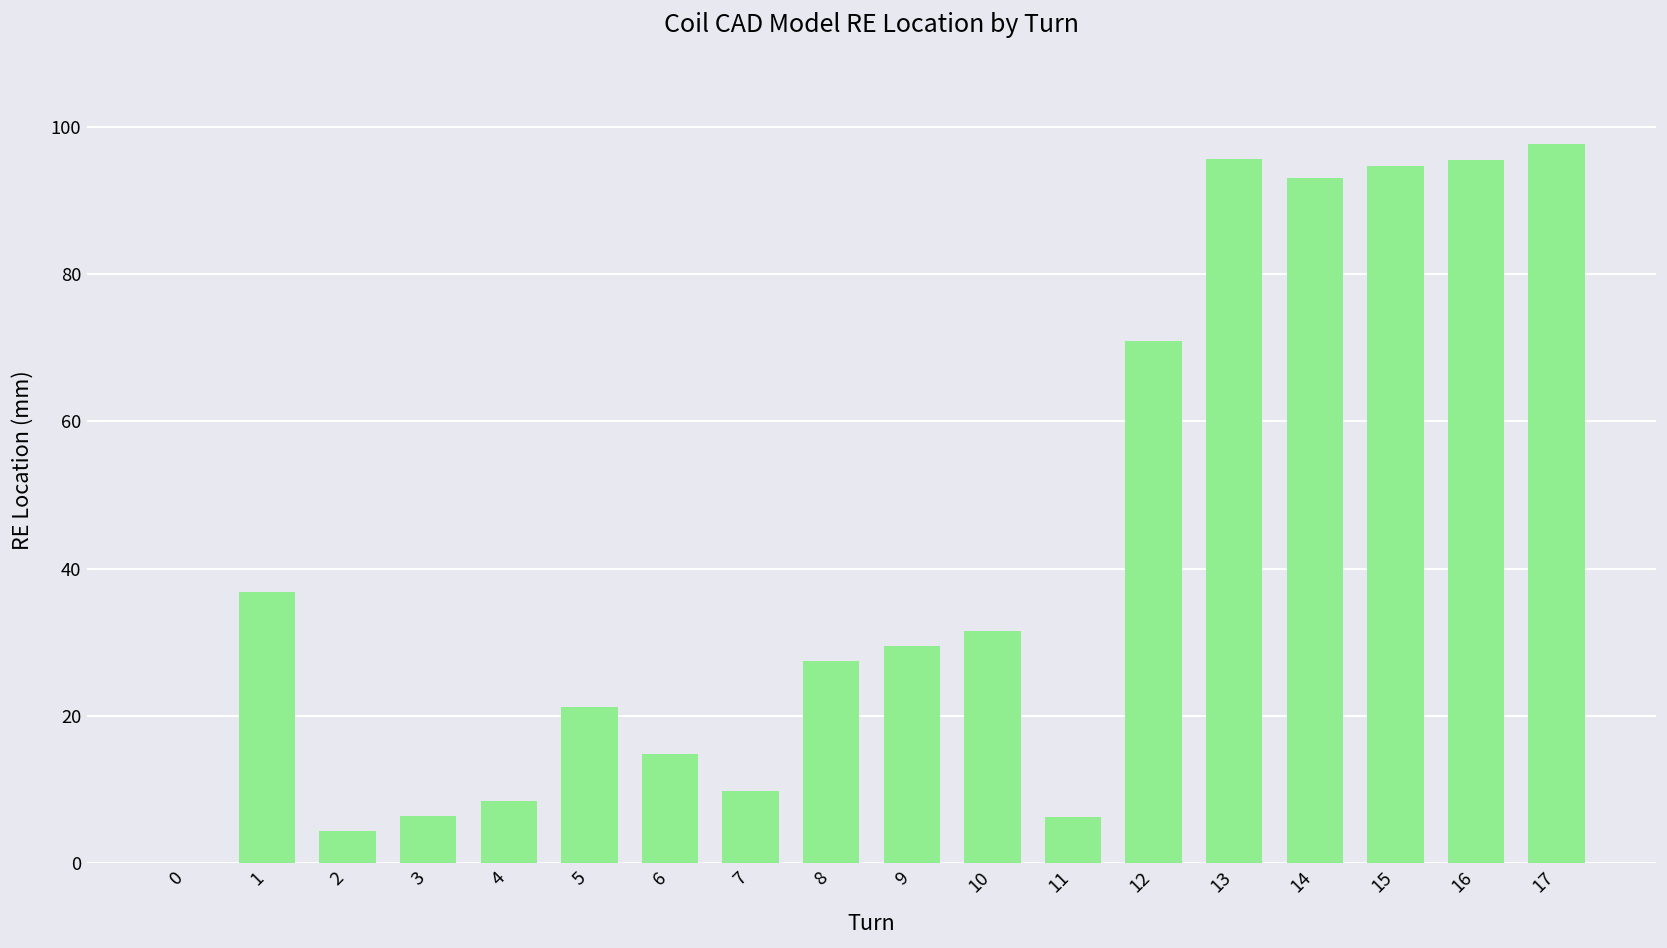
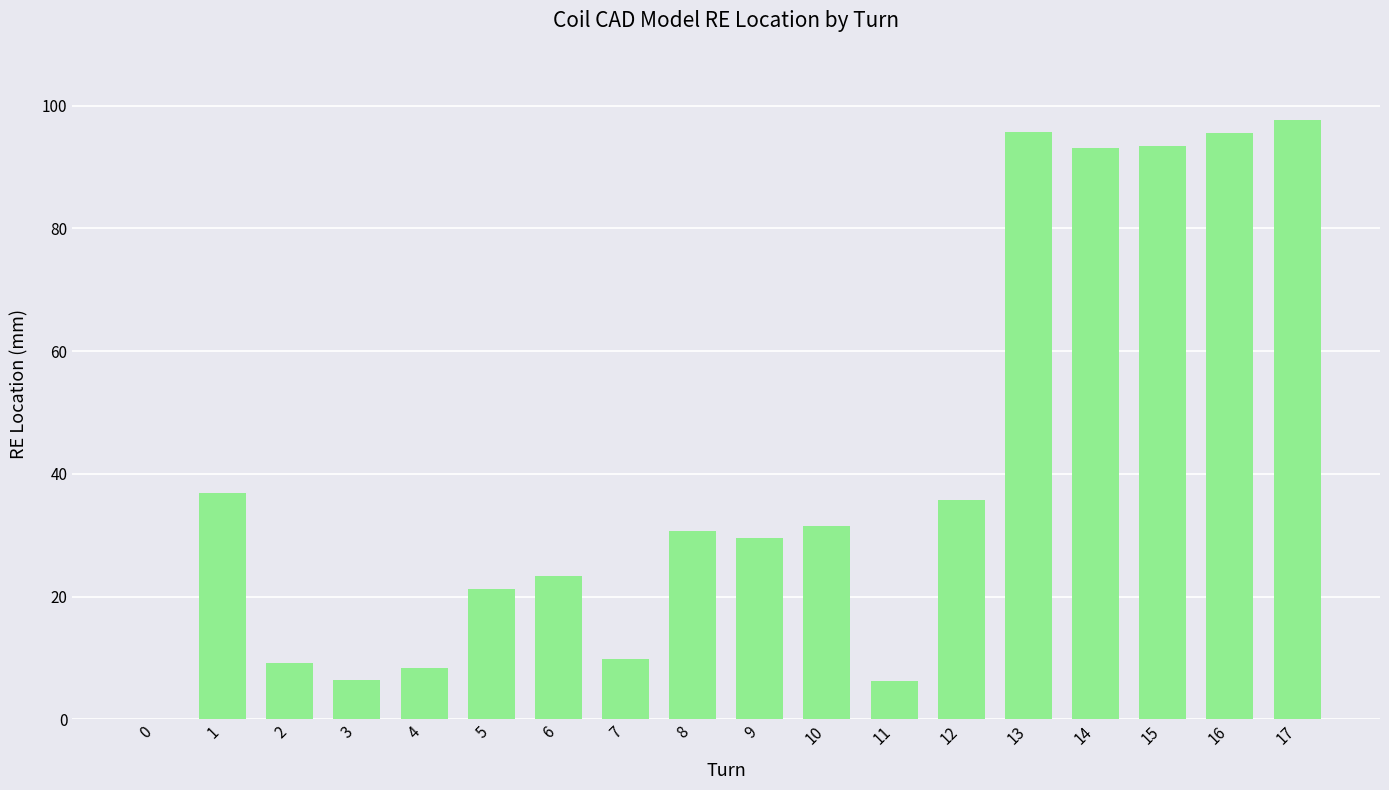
  {
    "0": 0,
    "1": 37,
-   "2": 4,
+   "2": 9,
    "3": 6,
    "4": 8,
    "5": 21,
-   "6": 15,
+   "6": 23,
    "7": 10,
-   "8": 27,
+   "8": 31,
    "9": 29,
    "10": 32,
    "11": 6,
-   "12": 71,
+   "12": 36,
    "13": 96,
    "14": 93,
-   "15": 95,
+   "15": 93,
    "16": 96,
    "17": 98
  }
